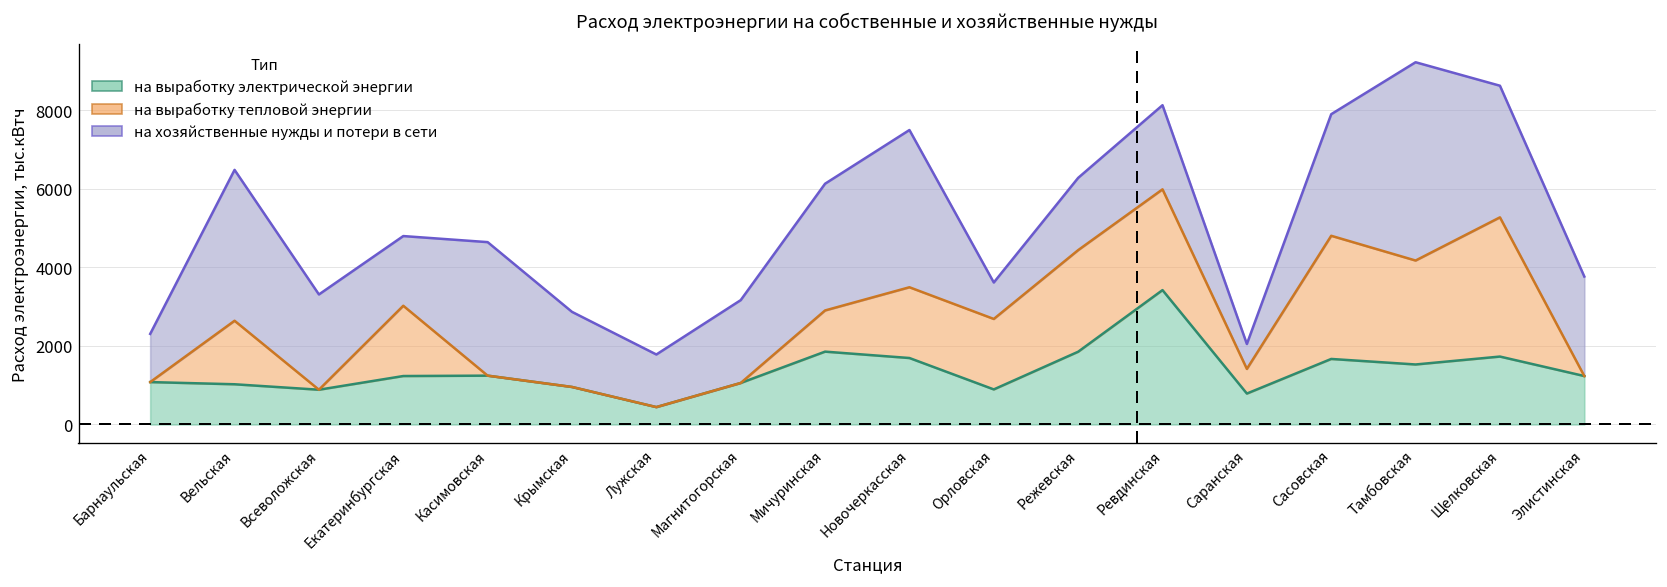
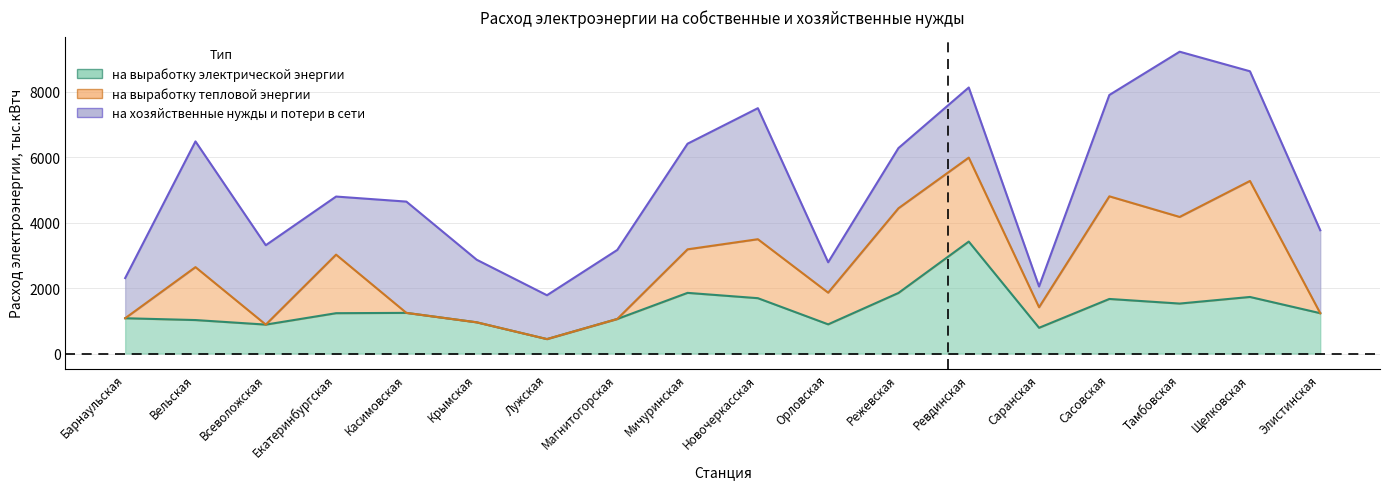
  {
    "на выработку тепловой энергии": {
      "Вельская": 1600,
      "Екатеринбургская": 1800,
-     "Мичуринская": 1000,
+     "Мичуринская": 1300,
      "Новочеркасская": 1800,
-     "Орловская": 1800,
+     "Орловская": 1000,
      "Режевская": 2600,
      "Ревдинская": 2600,
      "Саранская": 600,
      "Сасовская": 3100,
      "Тамбовская": 2600,
      "Щелковская": 3500
    }
  }
